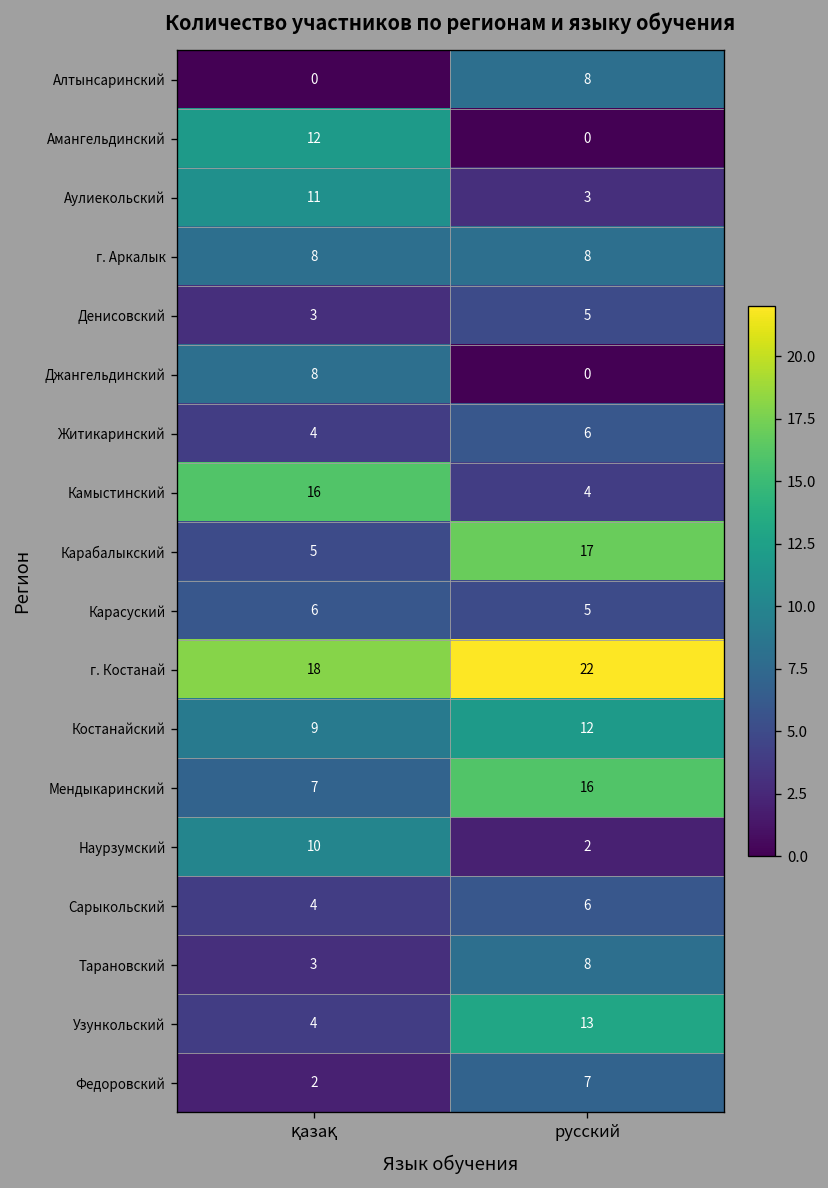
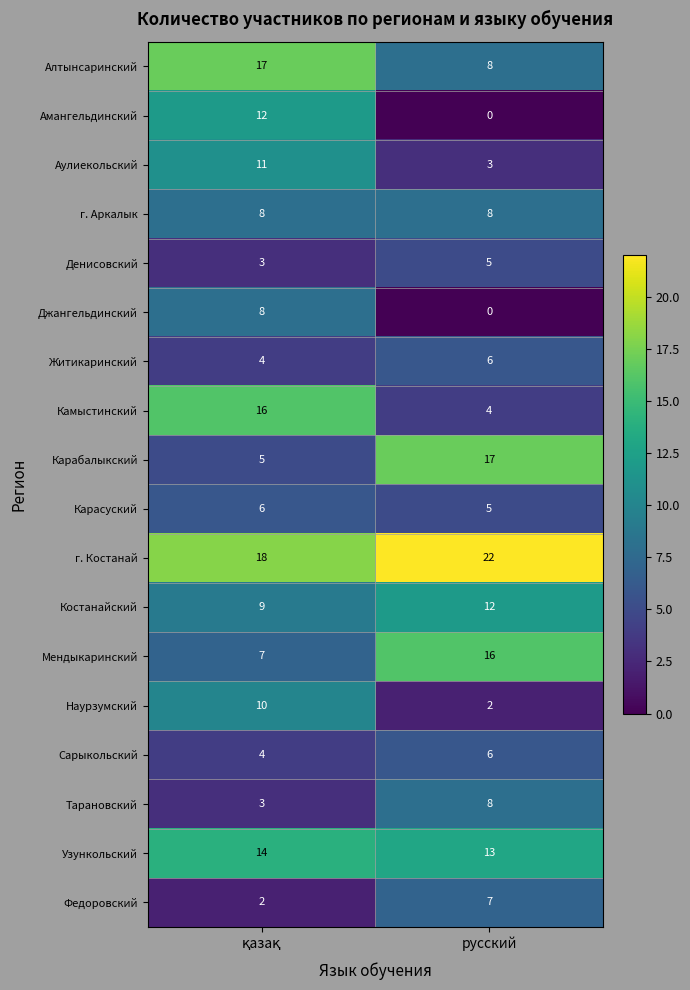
  {
    "Алтынсаринский": {
-     "қазақ": 0,
+     "қазақ": 17,
      "русский": 8
    },
    "Амангельдинский": {
      "қазақ": 12,
      "русский": 0
    },
    "Аулиекольский": {
      "қазақ": 11,
      "русский": 3
    },
    "г. Аркалык": {
      "қазақ": 8,
      "русский": 8
    },
    "Денисовский": {
      "қазақ": 3,
      "русский": 5
    },
    "Джангельдинский": {
      "қазақ": 8,
      "русский": 0
    },
    "Житикаринский": {
      "қазақ": 4,
      "русский": 6
    },
    "Камыстинский": {
      "қазақ": 16,
      "русский": 4
    },
    "Карабалыкский": {
      "қазақ": 5,
      "русский": 17
    },
    "Карасуский": {
      "қазақ": 6,
      "русский": 5
    },
    "г. Костанай": {
      "қазақ": 18,
      "русский": 22
    },
    "Костанайский": {
      "қазақ": 9,
      "русский": 12
    },
    "Мендыкаринский": {
      "қазақ": 7,
      "русский": 16
    },
    "Наурзумский": {
      "қазақ": 10,
      "русский": 2
    },
    "Сарыкольский": {
      "қазақ": 4,
      "русский": 6
    },
    "Тарановский": {
      "қазақ": 3,
      "русский": 8
    },
    "Узункольский": {
-     "қазақ": 4,
+     "қазақ": 14,
      "русский": 13
    },
    "Федоровский": {
      "қазақ": 2,
      "русский": 7
    }
  }
